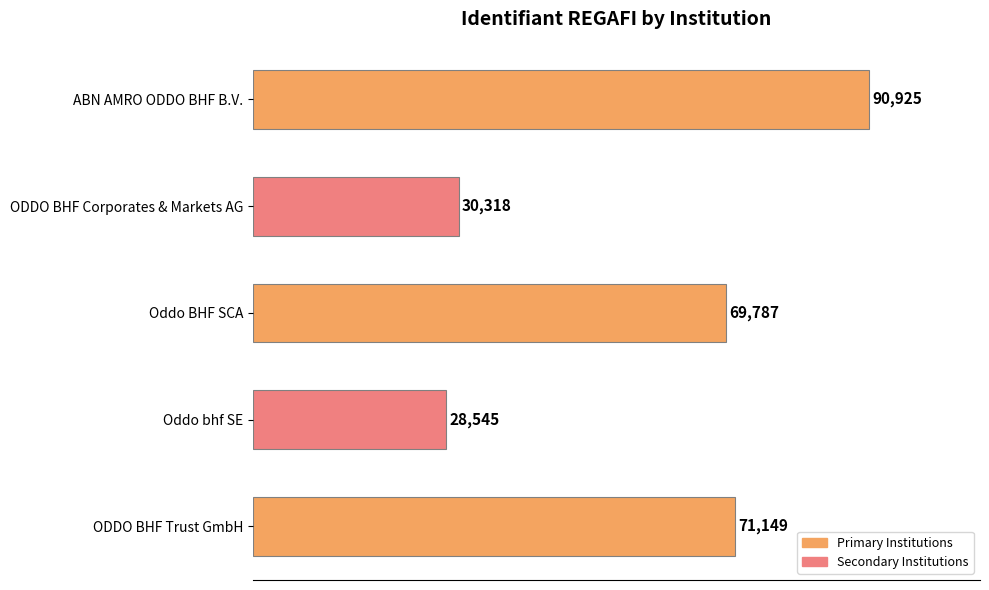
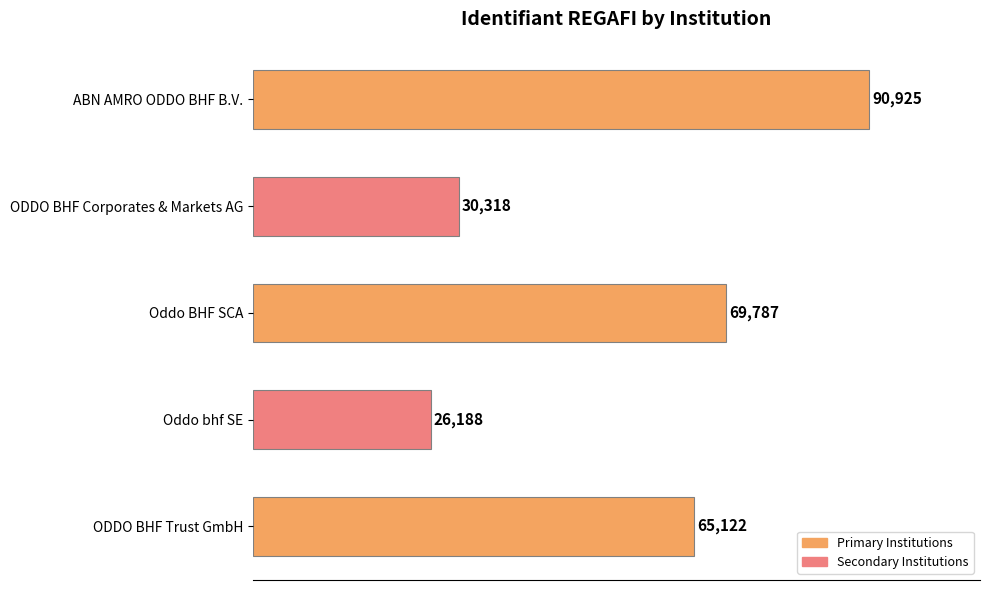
  {
    "ABN AMRO ODDO BHF B.V.": "90,925",
    "ODDO BHF Corporates & Markets AG": "30,318",
    "Oddo BHF SCA": "69,787",
-   "Oddo bhf SE": "28,545",
-   "ODDO BHF Trust GmbH": "71,149"
+   "Oddo bhf SE": "26,188",
+   "ODDO BHF Trust GmbH": "65,122"
  }
